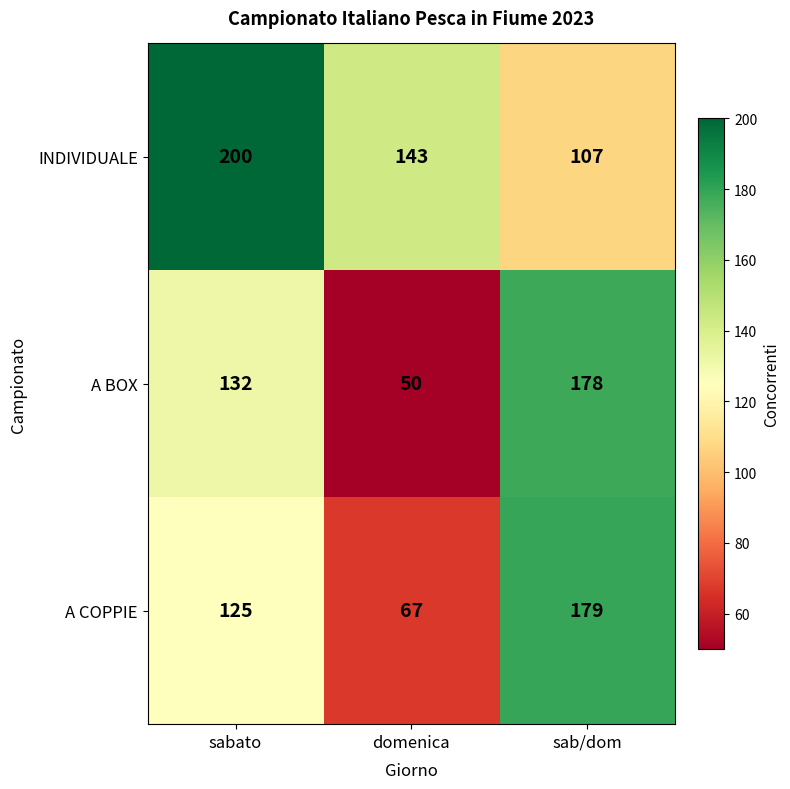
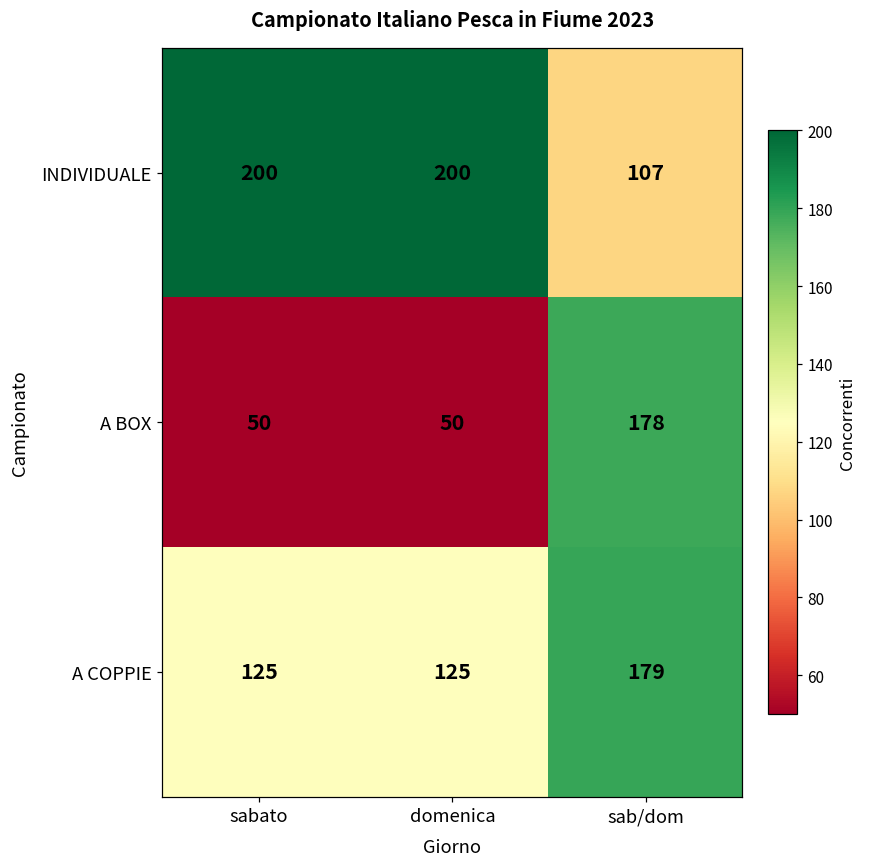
  {
    "INDIVIDUALE": {
      "sabato": 200,
-     "domenica": 143,
+     "domenica": 200,
      "sab/dom": 107
    },
    "A BOX": {
-     "sabato": 132,
+     "sabato": 50,
      "domenica": 50,
      "sab/dom": 178
    },
    "A COPPIE": {
      "sabato": 125,
-     "domenica": 67,
+     "domenica": 125,
      "sab/dom": 179
    }
  }
